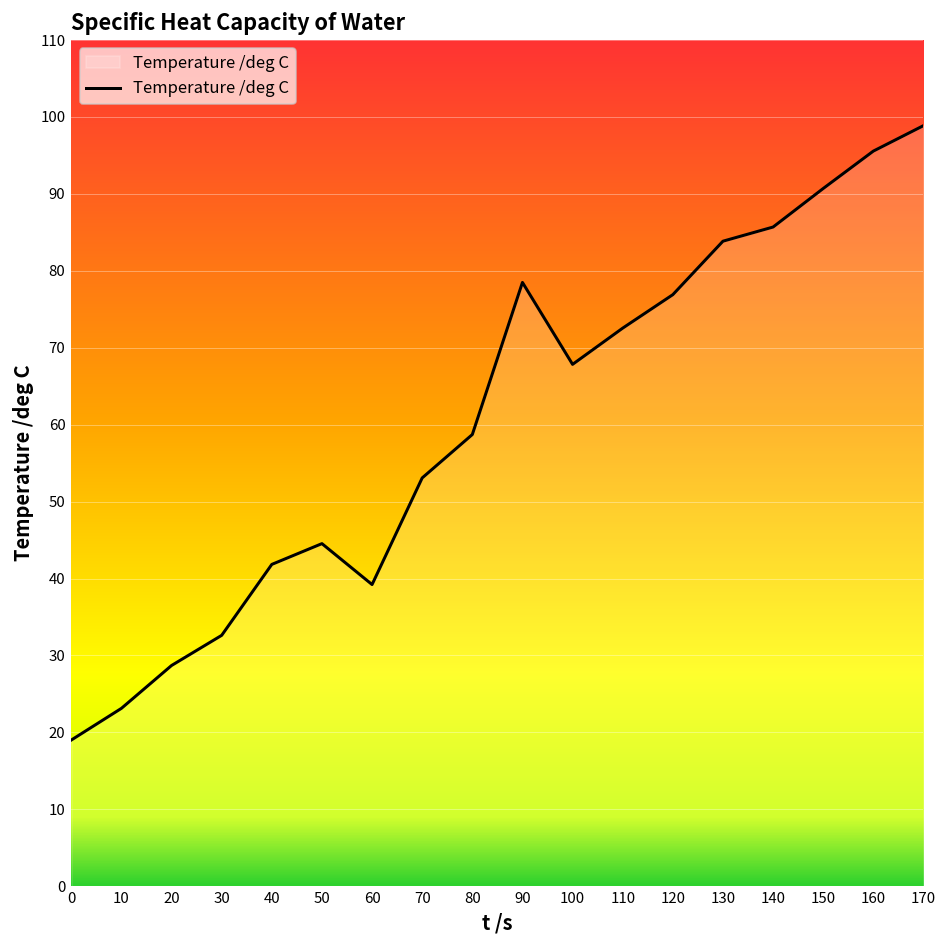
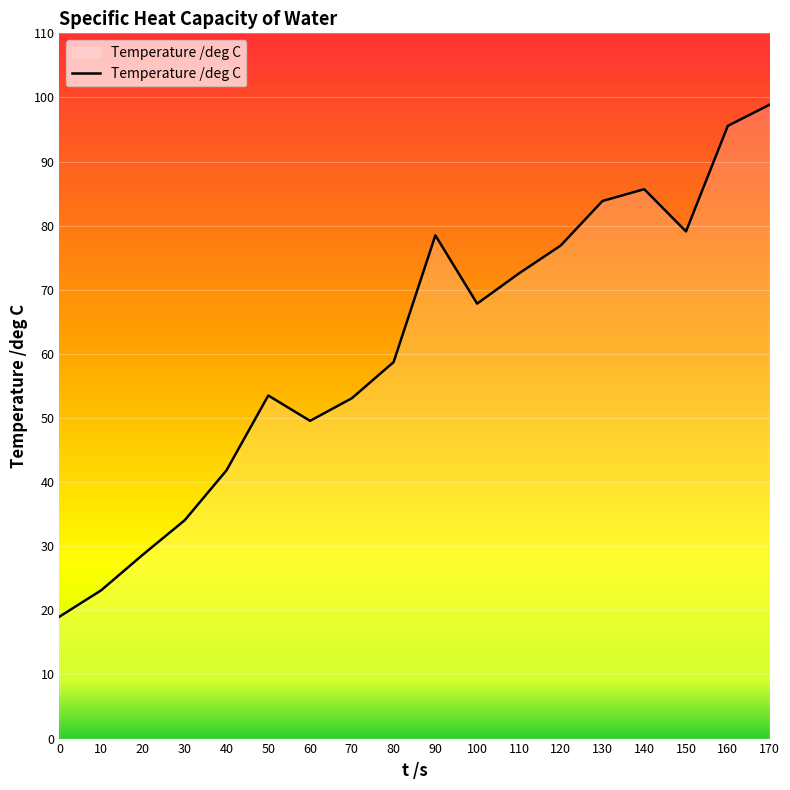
  {
    "0": 19,
    "10": 23,
    "20": 29,
-   "30": 33,
+   "30": 34,
    "40": 42,
-   "50": 45,
-   "60": 39,
+   "50": 54,
+   "60": 50,
    "70": 53,
    "80": 59,
    "90": 78,
    "100": 68,
    "110": 73,
    "120": 77,
    "130": 84,
    "140": 86,
-   "150": 91,
+   "150": 79,
    "160": 96,
    "170": 99
  }
